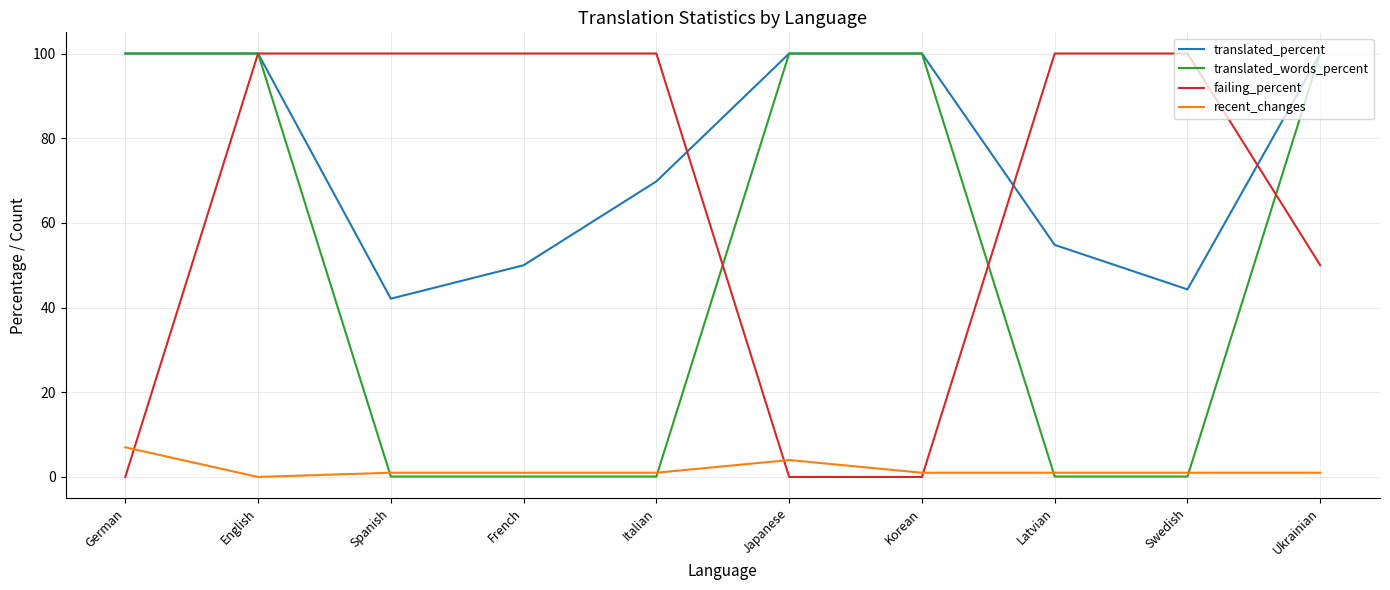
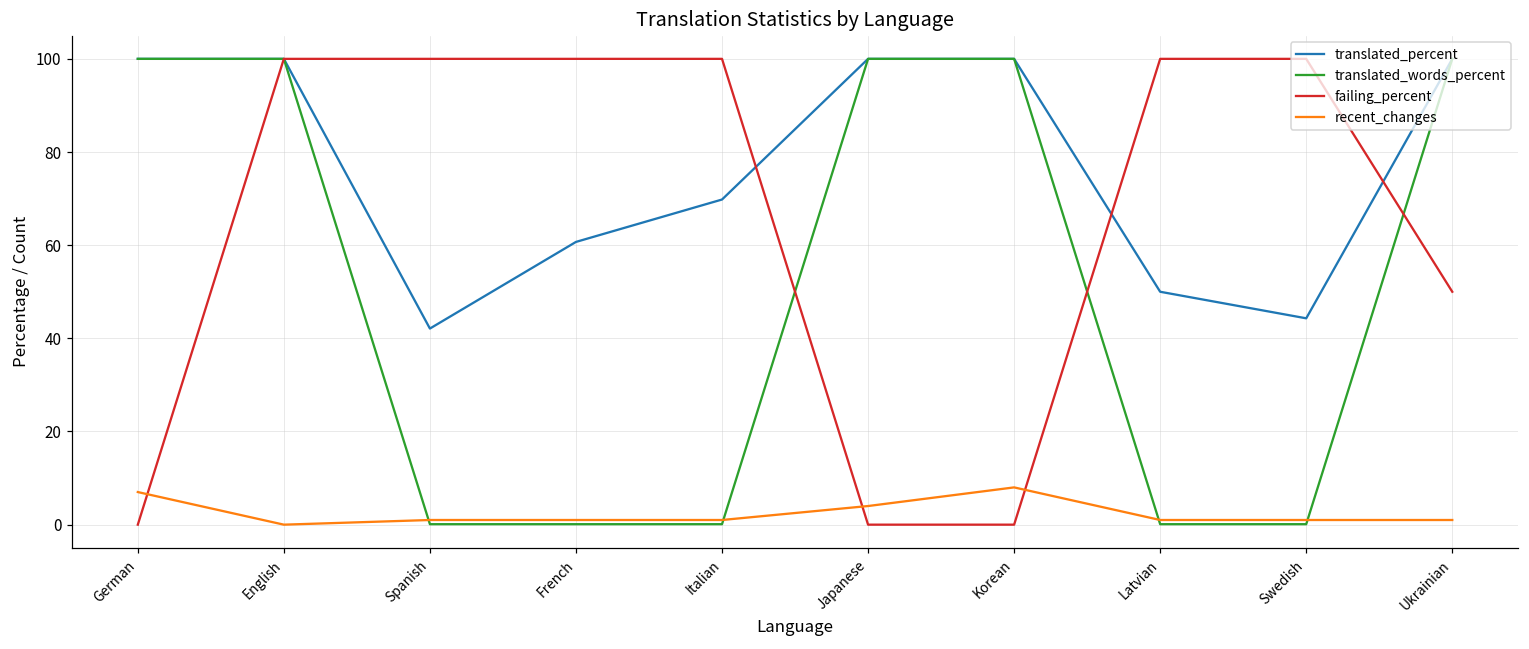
  {
    "translated_percent": {
      "Spanish": 42,
-     "French": 50,
+     "French": 61,
      "Italian": 70,
-     "Latvian": 55,
+     "Latvian": 50,
      "Swedish": 44
    },
    "translated_words_percent": {
      "Spanish": 0,
      "French": 0,
      "Italian": 0,
      "Latvian": 0,
      "Swedish": 0
    },
    "failing_percent": {
      "German": 0,
      "Spanish": 100,
      "French": 100,
      "Italian": 100,
      "Japanese": 0,
      "Korean": 0,
      "Latvian": 100,
      "Ukrainian": 50
    },
    "recent_changes": {
      "German": 7,
      "English": 0,
      "Spanish": 1,
      "French": 1,
      "Italian": 1,
      "Japanese": 4,
-     "Korean": 1,
+     "Korean": 8,
      "Latvian": 1,
      "Swedish": 1,
      "Ukrainian": 1
    }
  }
